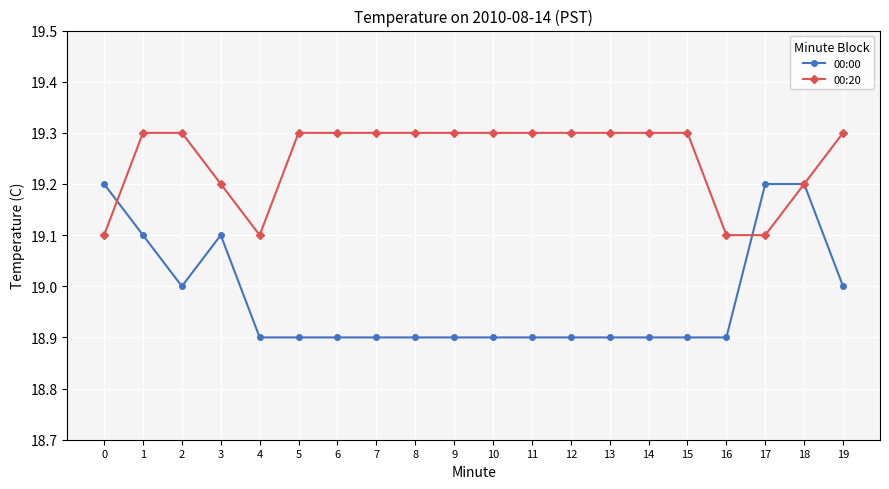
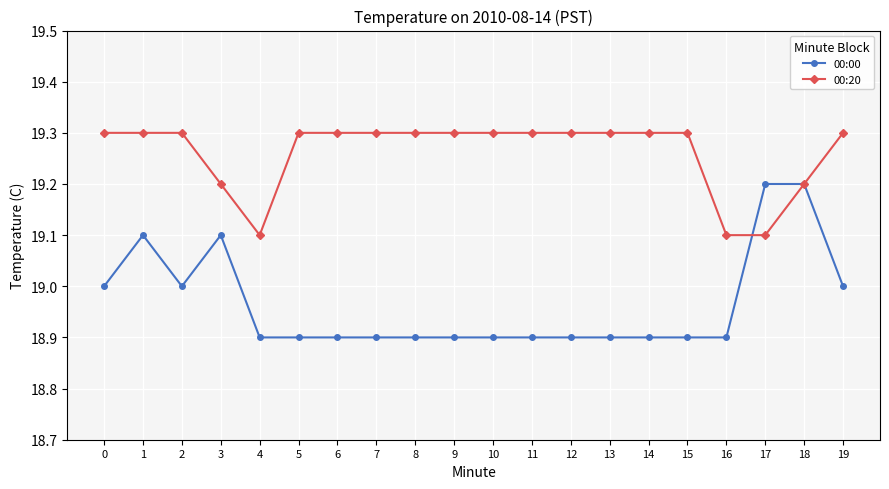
  {
    "00:00": {
-     "0": 19.2,
+     "0": 19.0,
      "1": 19.1,
      "2": 19.0,
      "3": 19.1,
      "4": 18.9,
      "5": 18.9,
      "6": 18.9,
      "7": 18.9,
      "8": 18.9,
      "9": 18.9,
      "10": 18.9,
      "11": 18.9,
      "12": 18.9,
      "13": 18.9,
      "14": 18.9,
      "15": 18.9,
      "16": 18.9,
      "17": 19.2,
      "19": 19.0
    },
    "00:20": {
-     "0": 19.1,
+     "0": 19.3,
      "1": 19.3,
      "2": 19.3,
      "3": 19.2,
      "4": 19.1,
      "5": 19.3,
      "6": 19.3,
      "7": 19.3,
      "8": 19.3,
      "9": 19.3,
      "10": 19.3,
      "11": 19.3,
      "12": 19.3,
      "13": 19.3,
      "14": 19.3,
      "15": 19.3,
      "16": 19.1,
      "17": 19.1,
      "19": 19.3
    }
  }
